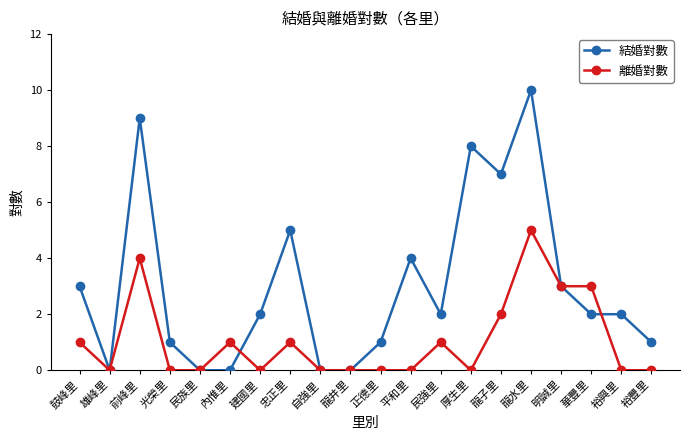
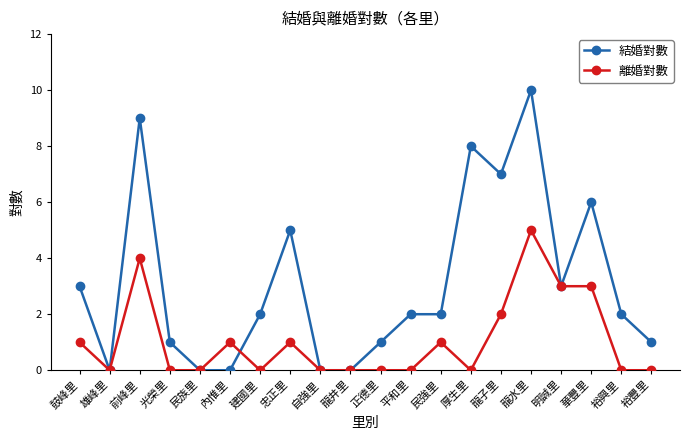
  {
    "結婚對數": {
      "鼓峰里": 3,
      "前峰里": 9,
      "光榮里": 1,
      "內惟里": 0,
      "建國里": 2,
      "忠正里": 5,
      "正德里": 1,
-     "平和里": 4,
+     "平和里": 2,
      "民強里": 2,
      "厚生里": 8,
      "龍子里": 7,
      "龍水里": 10,
-     "華豐里": 2,
+     "華豐里": 6,
      "裕興里": 2,
      "裕豐里": 1
    },
    "離婚對數": {
      "鼓峰里": 1,
      "前峰里": 4,
      "光榮里": 0,
      "內惟里": 1,
      "建國里": 0,
      "忠正里": 1,
      "正德里": 0,
      "平和里": 0,
      "民強里": 1,
      "厚生里": 0,
      "龍子里": 2,
      "龍水里": 5,
      "華豐里": 3,
      "裕興里": 0,
      "裕豐里": 0
    }
  }
